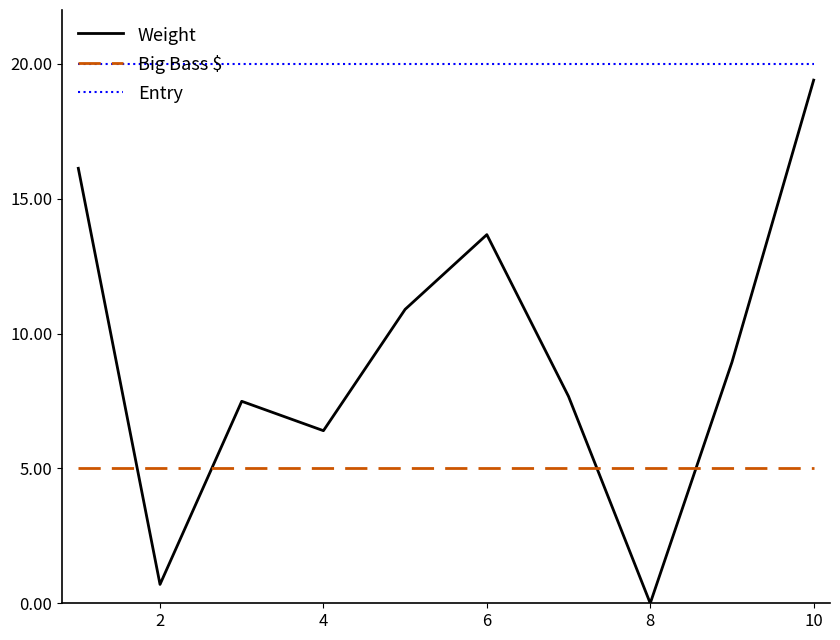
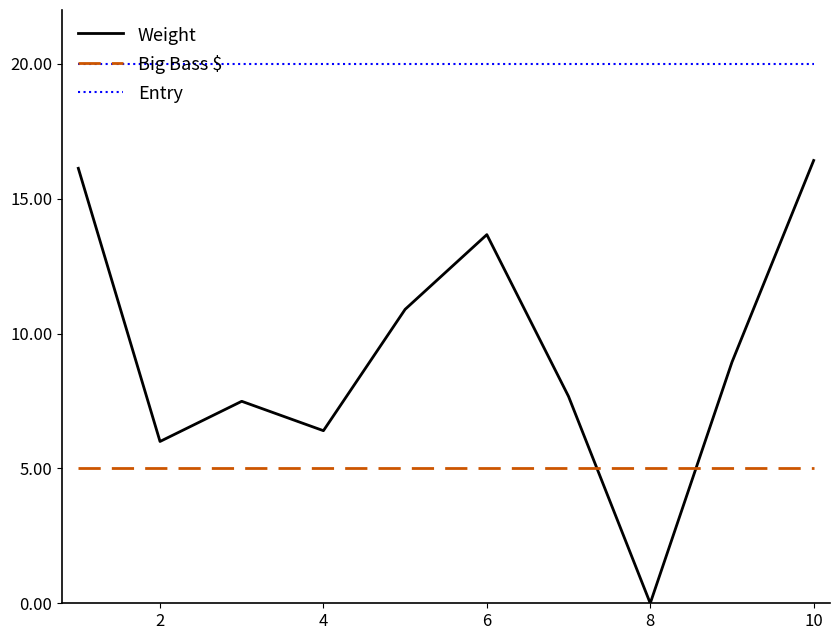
  {
    "Weight": {
-     "2": 0.7,
+     "2": 6.0,
      "4": 6.4,
      "6": 13.7,
      "8": 0.0,
-     "10": 19.4
+     "10": 16.4
    },
    "Big Bass $": {
      "2": 5.0,
      "4": 5.0,
      "6": 5.0,
      "8": 5.0,
      "10": 5.0
    },
    "Entry": {
      "2": 20.0,
      "4": 20.0,
      "6": 20.0,
      "8": 20.0,
      "10": 20.0
    }
  }
